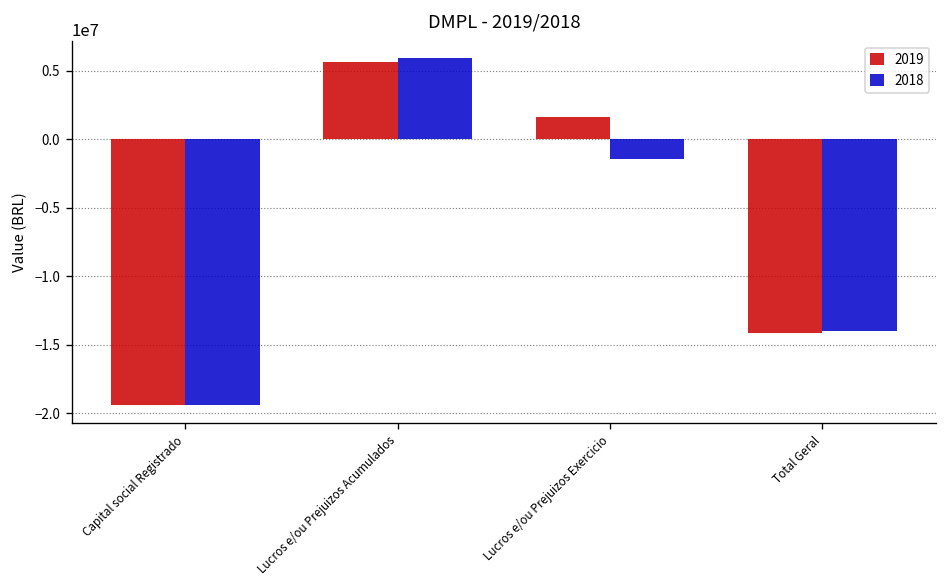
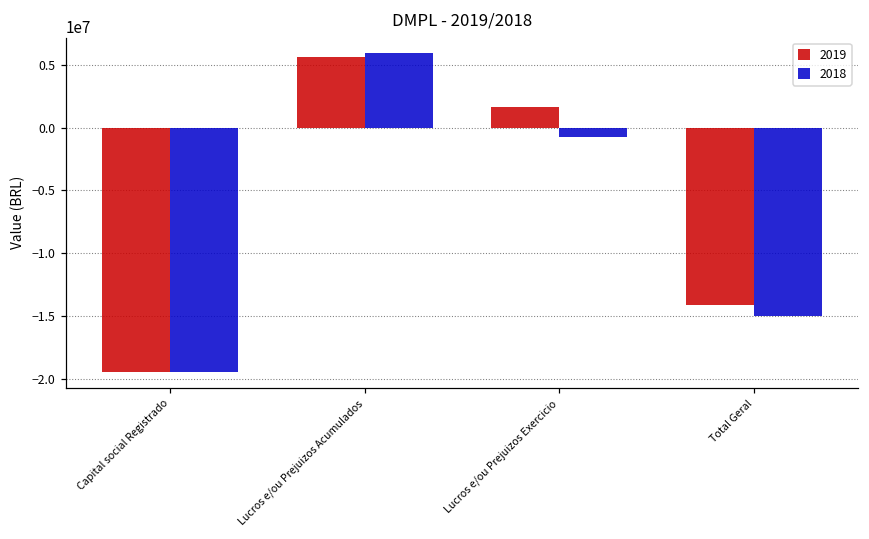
  {
    "2019": {
      "Capital social Registrado": -19400000,
      "Lucros e/ou Prejuizos Acumulados": 5600000,
      "Lucros e/ou Prejuizos Exercicio": 1600000,
      "Total Geral": -14100000
    },
    "2018": {
      "Capital social Registrado": -19400000,
      "Lucros e/ou Prejuizos Acumulados": 5900000,
-     "Lucros e/ou Prejuizos Exercicio": -1500000,
-     "Total Geral": -14000000
+     "Lucros e/ou Prejuizos Exercicio": -800000,
+     "Total Geral": -15000000
    }
  }
